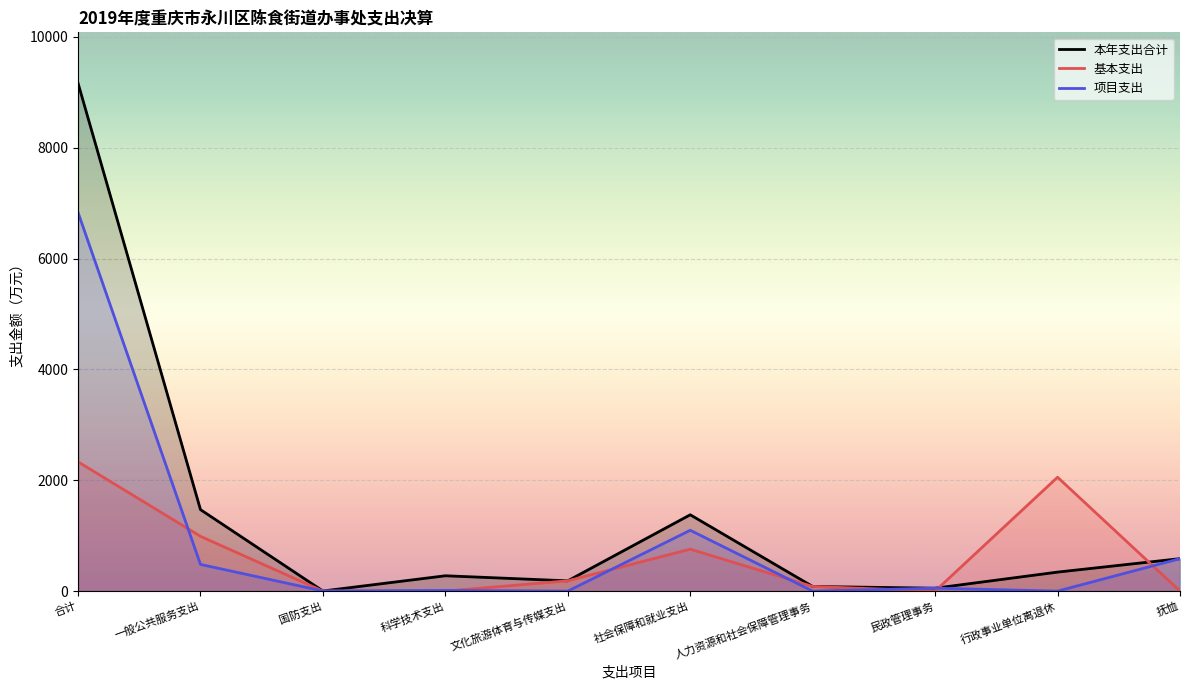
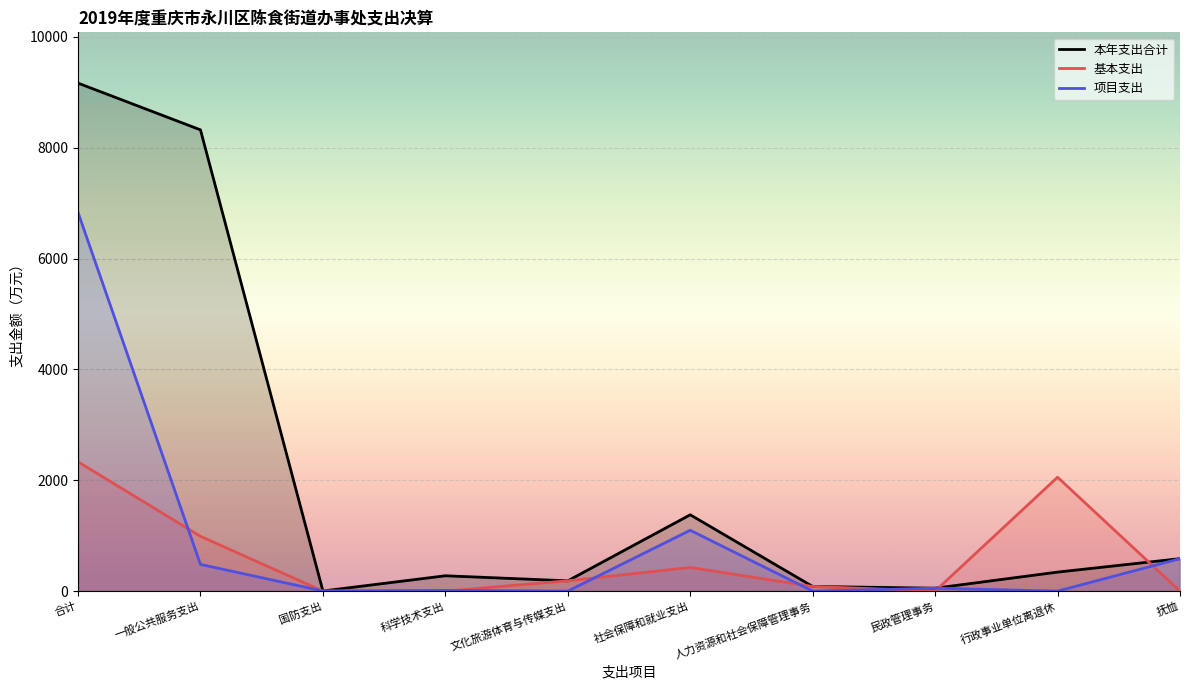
  {
    "本年支出合计": {
      "合计": 9200,
-     "一般公共服务支出": 1500,
+     "一般公共服务支出": 8300,
      "科学技术支出": 300,
      "社会保障和就业支出": 1400,
      "行政事业单位离退休": 300
    },
    "基本支出": {
      "合计": 2300,
      "一般公共服务支出": 1000,
-     "社会保障和就业支出": 800,
+     "社会保障和就业支出": 400,
      "民政管理事务": 0,
      "行政事业单位离退休": 2100,
      "抚恤": 0
    },
    "项目支出": {
      "合计": 6800,
      "一般公共服务支出": 500,
      "文化旅游体育与传媒支出": 0,
      "社会保障和就业支出": 1100,
      "人力资源和社会保障管理事务": 0,
      "行政事业单位离退休": 0
    }
  }
